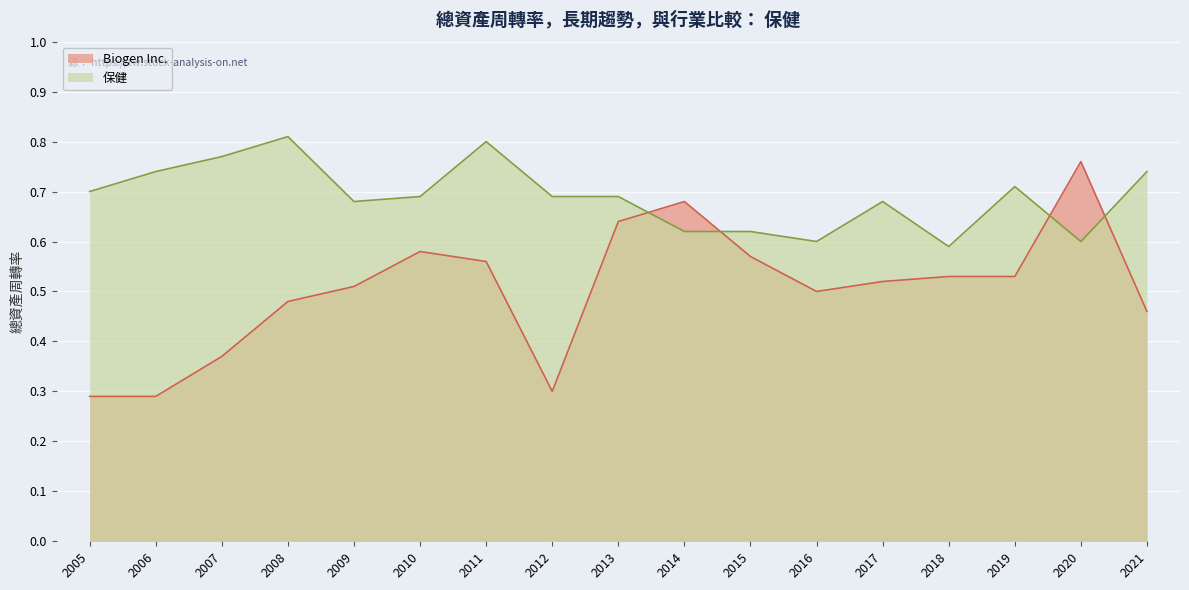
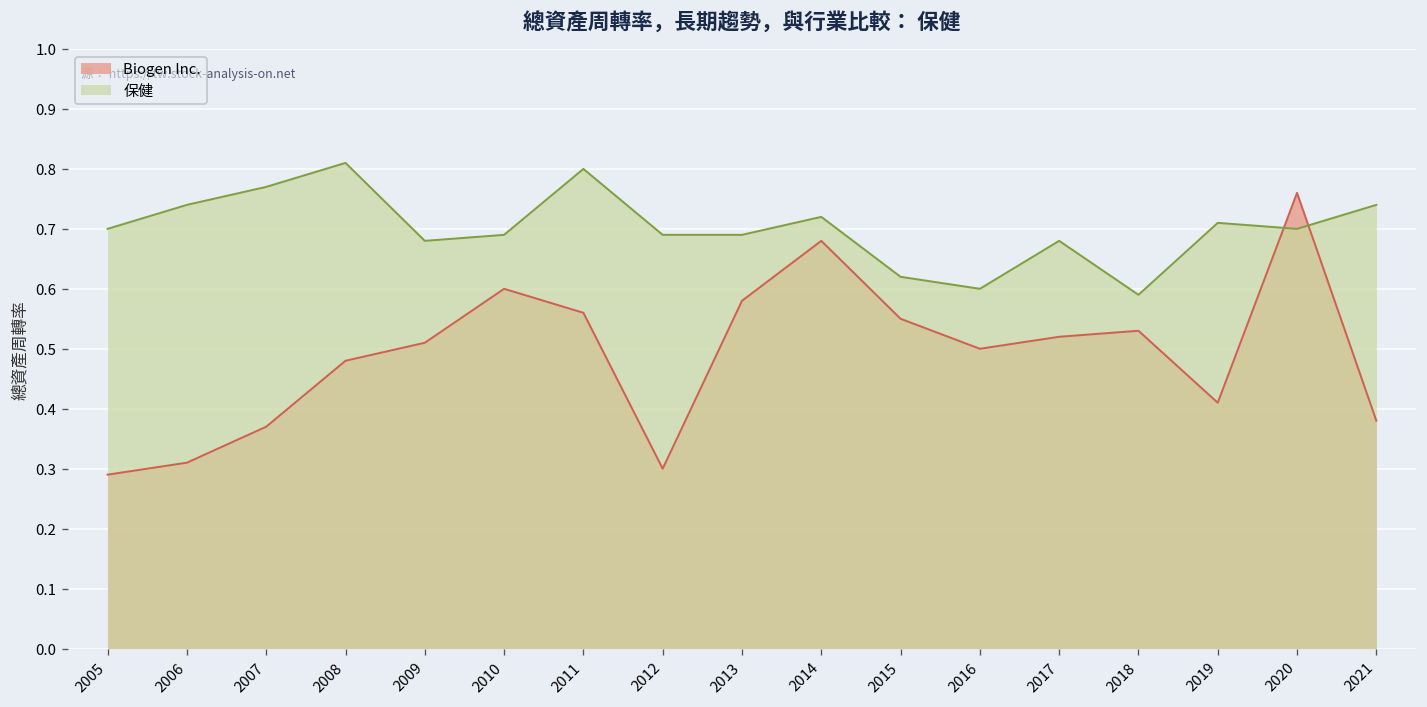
  {
    "Biogen Inc.": {
      "2005": 0.29,
-     "2006": 0.29,
+     "2006": 0.31,
      "2007": 0.37,
      "2008": 0.48,
      "2009": 0.51,
-     "2010": 0.58,
+     "2010": 0.60,
      "2011": 0.56,
      "2012": 0.30,
-     "2013": 0.64,
+     "2013": 0.58,
      "2014": 0.68,
-     "2015": 0.57,
+     "2015": 0.55,
      "2016": 0.50,
      "2017": 0.52,
      "2018": 0.53,
-     "2019": 0.53,
+     "2019": 0.41,
      "2020": 0.76,
-     "2021": 0.46
+     "2021": 0.38
    },
    "保健": {
      "2005": 0.70,
      "2006": 0.74,
      "2007": 0.77,
      "2008": 0.81,
      "2009": 0.68,
      "2010": 0.69,
      "2011": 0.80,
      "2012": 0.69,
      "2013": 0.69,
-     "2014": 0.62,
+     "2014": 0.72,
      "2015": 0.62,
      "2016": 0.60,
      "2017": 0.68,
      "2018": 0.59,
      "2019": 0.71,
-     "2020": 0.6,
+     "2020": 0.7,
      "2021": 0.74
    }
  }
